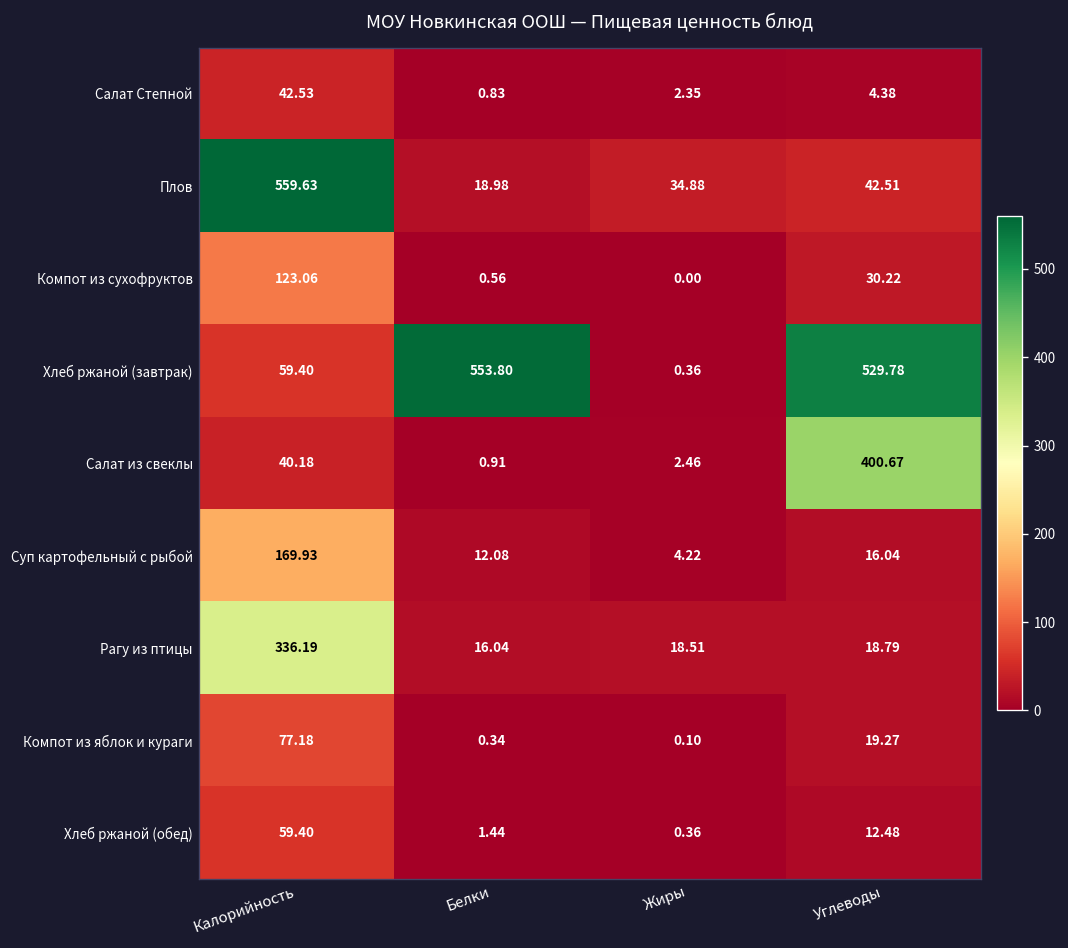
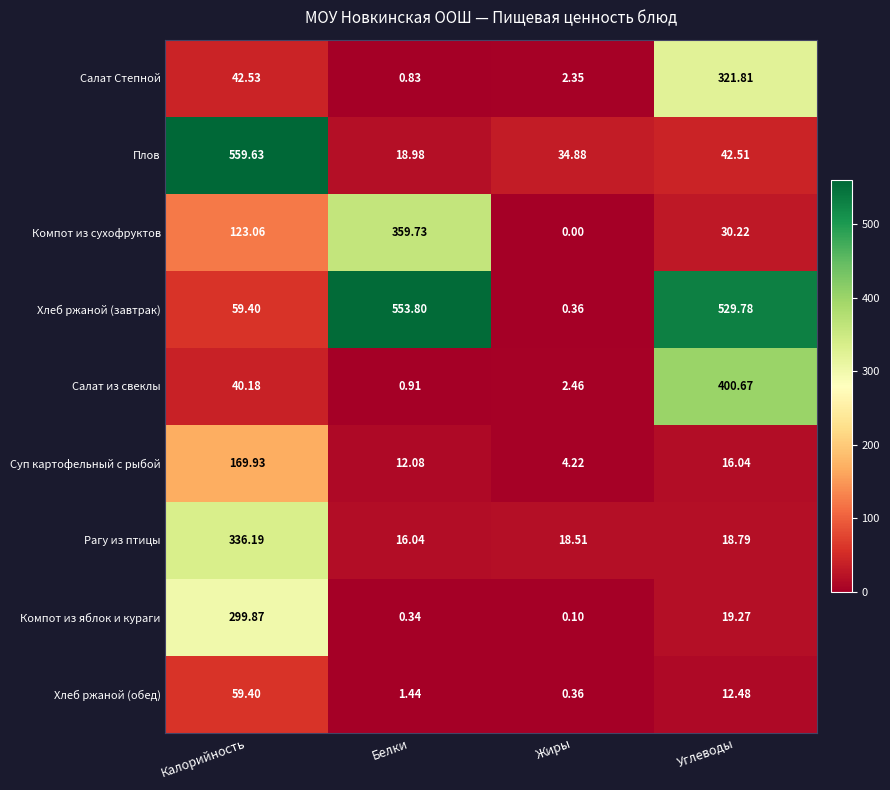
  {
    "Салат Степной": {
      "Калорийность": 42.53,
      "Белки": 0.83,
      "Жиры": 2.35,
-     "Углеводы": 4.38
+     "Углеводы": 321.81
    },
    "Плов": {
      "Калорийность": 559.63,
      "Белки": 18.98,
      "Жиры": 34.88,
      "Углеводы": 42.51
    },
    "Компот из сухофруктов": {
      "Калорийность": 123.06,
-     "Белки": 0.56,
+     "Белки": 359.73,
      "Жиры": 0.00,
      "Углеводы": 30.22
    },
    "Хлеб ржаной (завтрак)": {
      "Калорийность": 59.40,
      "Белки": 553.80,
      "Жиры": 0.36,
      "Углеводы": 529.78
    },
    "Салат из свеклы": {
      "Калорийность": 40.18,
      "Белки": 0.91,
      "Жиры": 2.46,
      "Углеводы": 400.67
    },
    "Суп картофельный с рыбой": {
      "Калорийность": 169.93,
      "Белки": 12.08,
      "Жиры": 4.22,
      "Углеводы": 16.04
    },
    "Рагу из птицы": {
      "Калорийность": 336.19,
      "Белки": 16.04,
      "Жиры": 18.51,
      "Углеводы": 18.79
    },
    "Компот из яблок и кураги": {
-     "Калорийность": 77.18,
+     "Калорийность": 299.87,
      "Белки": 0.34,
      "Жиры": 0.10,
      "Углеводы": 19.27
    },
    "Хлеб ржаной (обед)": {
      "Калорийность": 59.40,
      "Белки": 1.44,
      "Жиры": 0.36,
      "Углеводы": 12.48
    }
  }
